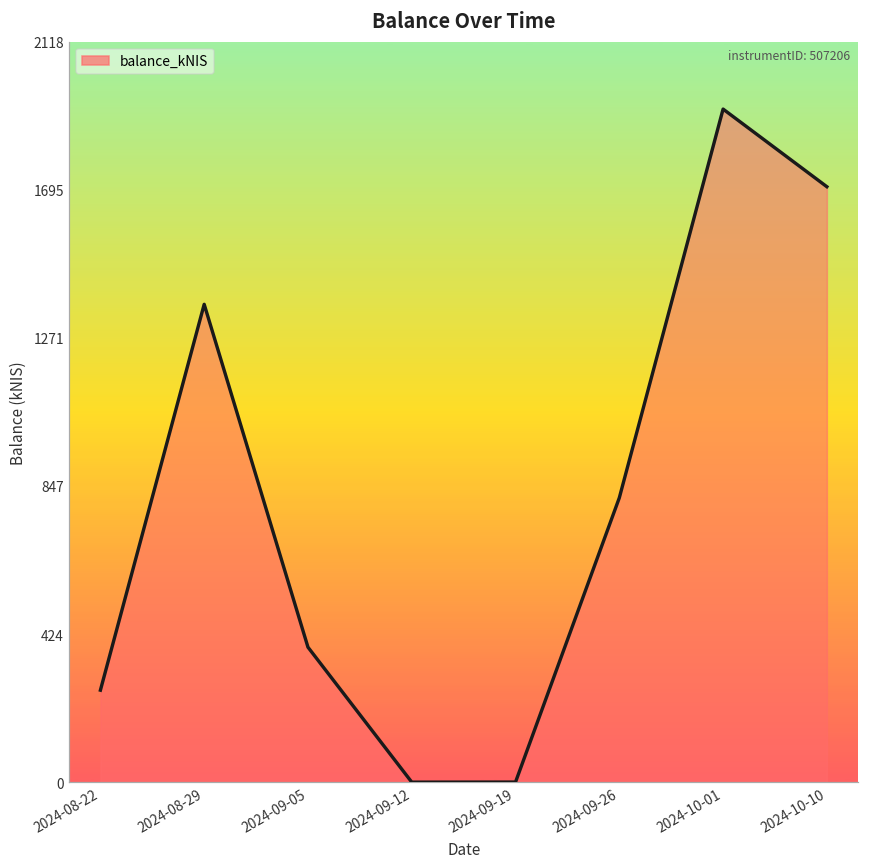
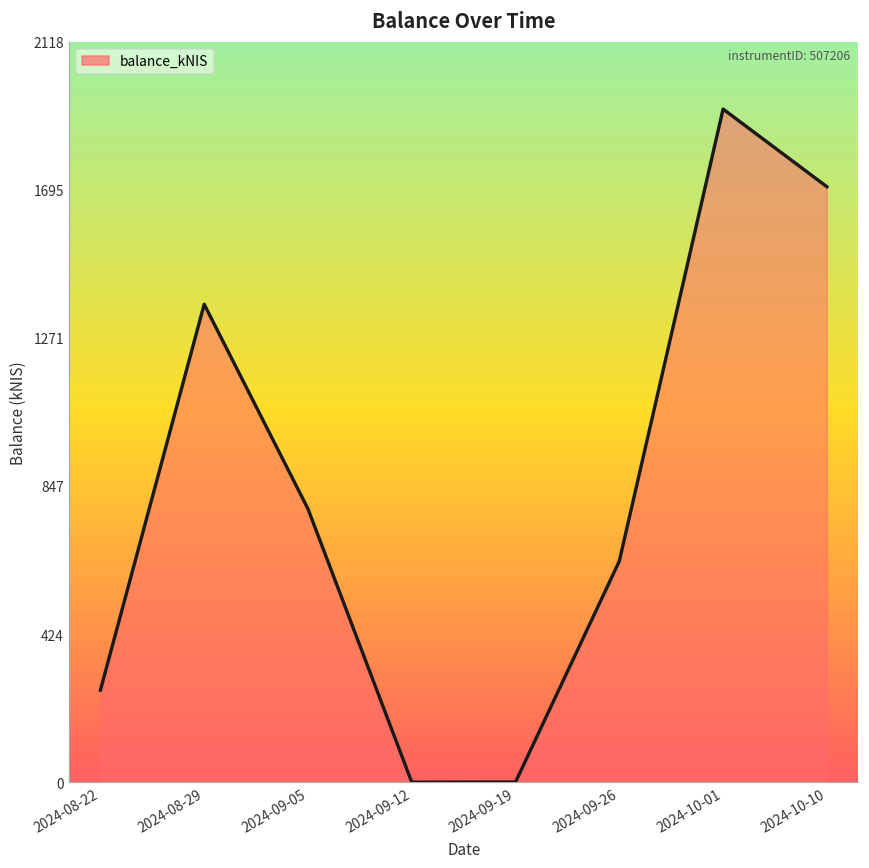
  {
    "2024-08-22": 260,
    "2024-08-29": 1370,
-   "2024-09-05": 390,
+   "2024-09-05": 780,
    "2024-09-12": 0,
    "2024-09-19": 0,
-   "2024-09-26": 810,
+   "2024-09-26": 630,
    "2024-10-01": 1930,
    "2024-10-10": 1700
  }
